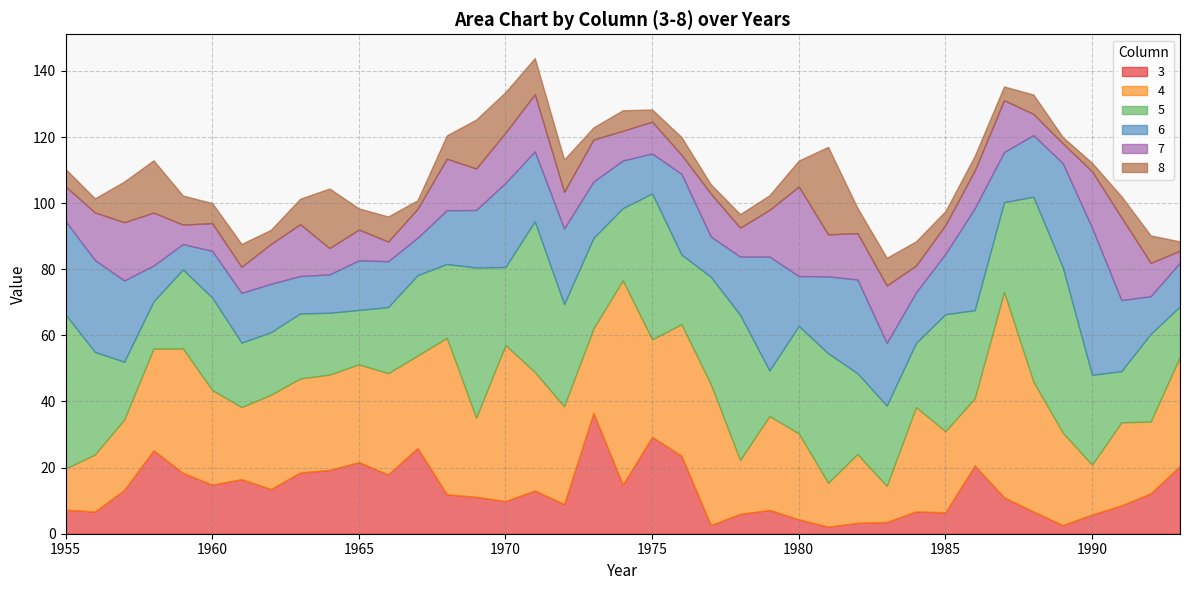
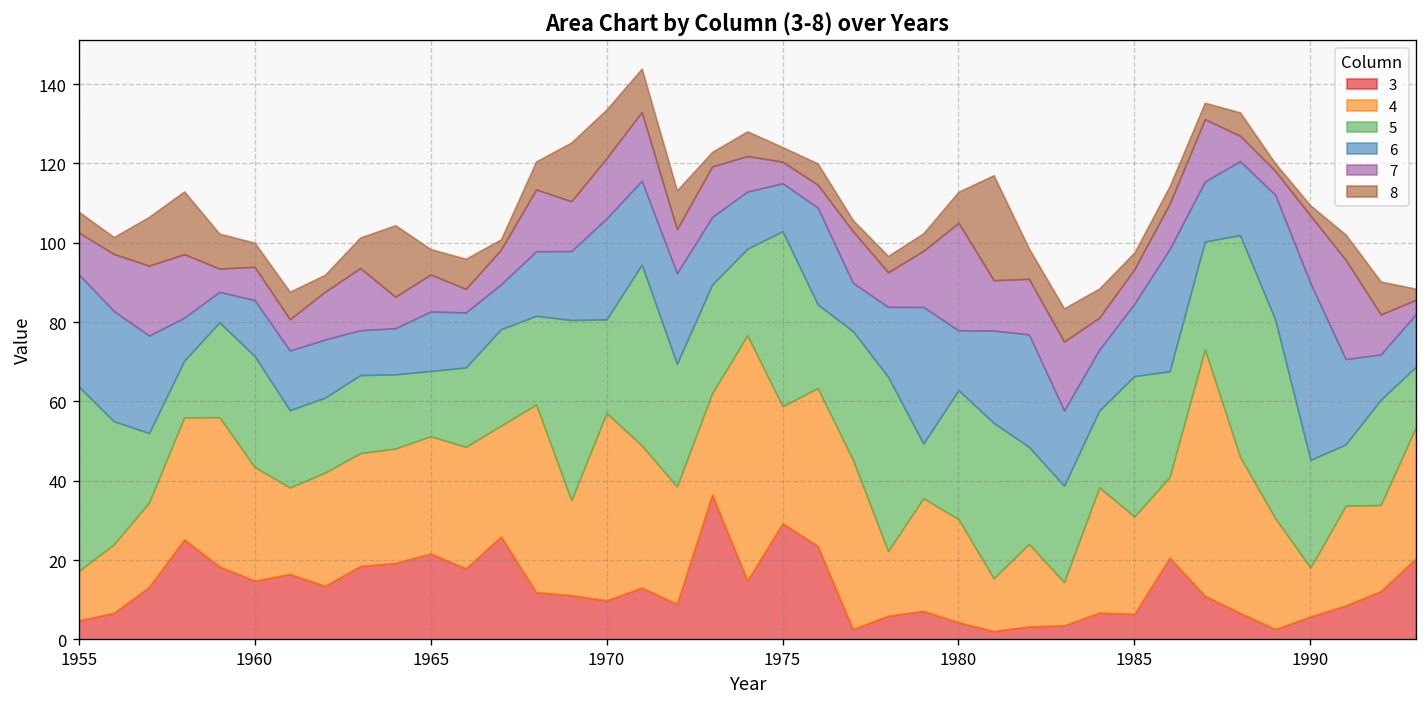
  {
    "3": {
-     "1955": 7,
+     "1955": 5,
      "1960": 15,
      "1965": 22,
      "1970": 10,
      "1975": 29,
      "1980": 4,
      "1985": 6,
      "1990": 6
    },
    "4": {
      "1955": 12,
      "1960": 29,
      "1965": 30,
      "1970": 47,
      "1975": 29,
      "1980": 26,
      "1985": 25,
-     "1990": 15
+     "1990": 12
    },
    "5": {
      "1955": 47,
      "1960": 28,
      "1965": 16,
      "1970": 24,
      "1975": 44,
      "1980": 33,
      "1985": 35,
      "1990": 27
    },
    "6": {
      "1955": 28,
      "1960": 14,
      "1965": 15,
      "1970": 25,
      "1975": 12,
      "1980": 15,
      "1985": 18,
      "1990": 45
    },
    "7": {
      "1955": 11,
      "1960": 8,
      "1965": 9,
      "1970": 15,
-     "1975": 10,
+     "1975": 5,
      "1980": 27,
      "1985": 9,
      "1990": 17
    },
    "8": {
      "1955": 5,
      "1960": 6,
      "1965": 6,
      "1970": 12,
      "1975": 4,
      "1980": 8,
      "1985": 4,
      "1990": 3
    }
  }
